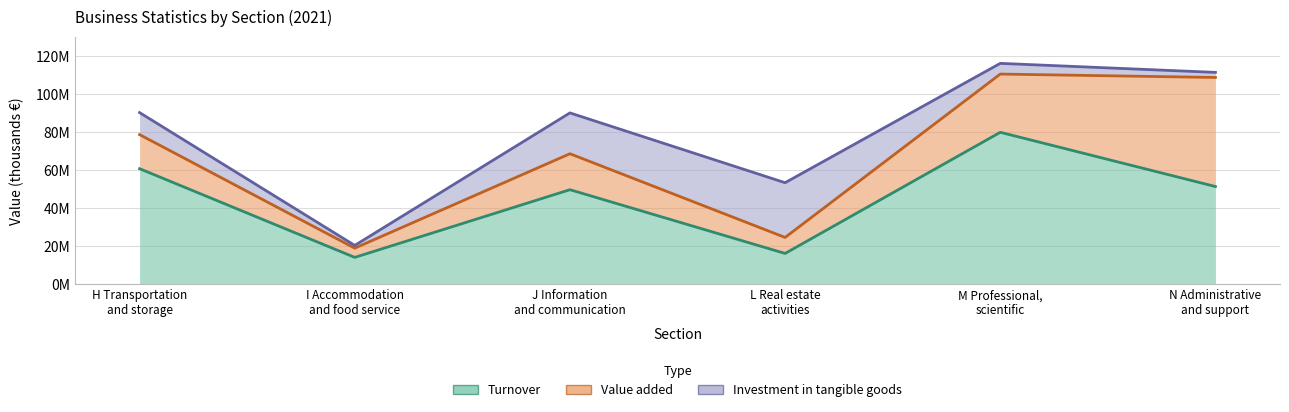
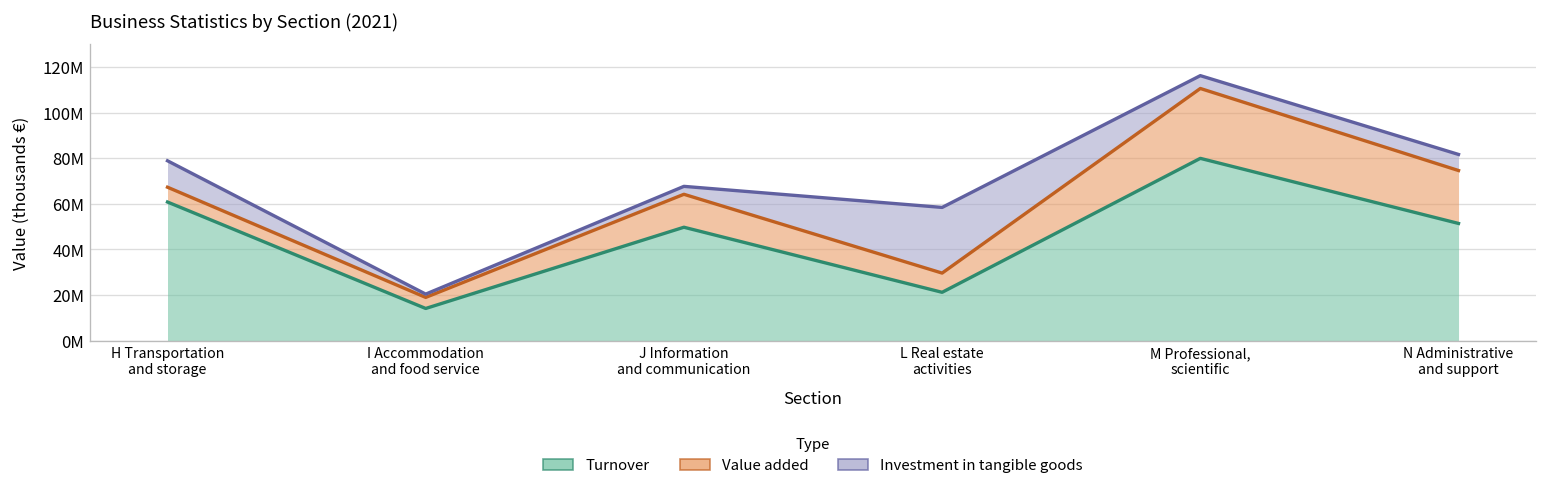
  {
    "Turnover": {
      "H Transportation and storage": 61000000,
      "I Accommodation and food service": 14000000,
      "J Information and communication": 50000000,
-     "L Real estate activities": 16000000,
+     "L Real estate activities": 21000000,
      "M Professional, scientific": 80000000,
      "N Administrative and support": 51000000
    },
    "Value added": {
-     "H Transportation and storage": 18000000,
+     "H Transportation and storage": 6000000,
      "I Accommodation and food service": 5000000,
-     "J Information and communication": 19000000,
+     "J Information and communication": 14000000,
      "L Real estate activities": 8000000,
      "M Professional, scientific": 31000000,
-     "N Administrative and support": 57000000
+     "N Administrative and support": 23000000
    },
    "Investment in tangible goods": {
      "H Transportation and storage": 12000000,
      "I Accommodation and food service": 1000000,
-     "J Information and communication": 21000000,
+     "J Information and communication": 3000000,
      "L Real estate activities": 29000000,
      "M Professional, scientific": 6000000,
-     "N Administrative and support": 3000000
+     "N Administrative and support": 7000000
    }
  }
